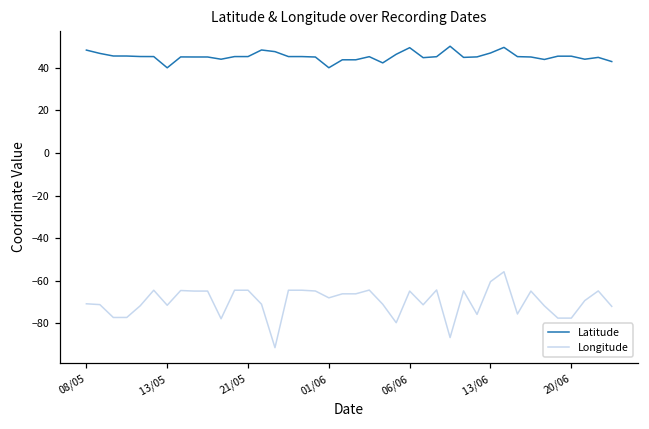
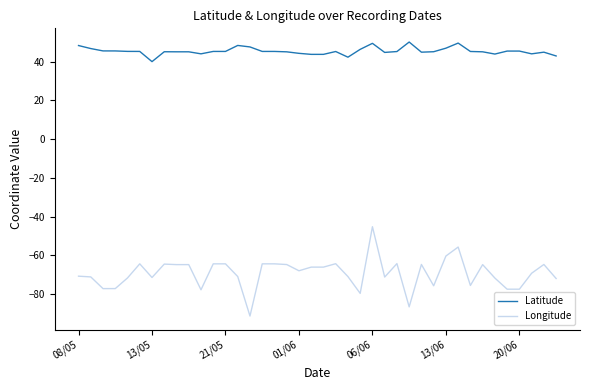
  {
    "Latitude": {
      "08/05": 48,
      "13/05": 40,
-     "01/06": 40,
+     "01/06": 44,
      "06/06": 50
    },
    "Longitude": {
      "08/05": -71,
      "13/05": -72,
      "01/06": -68,
-     "06/06": -65
+     "06/06": -45
    }
  }
